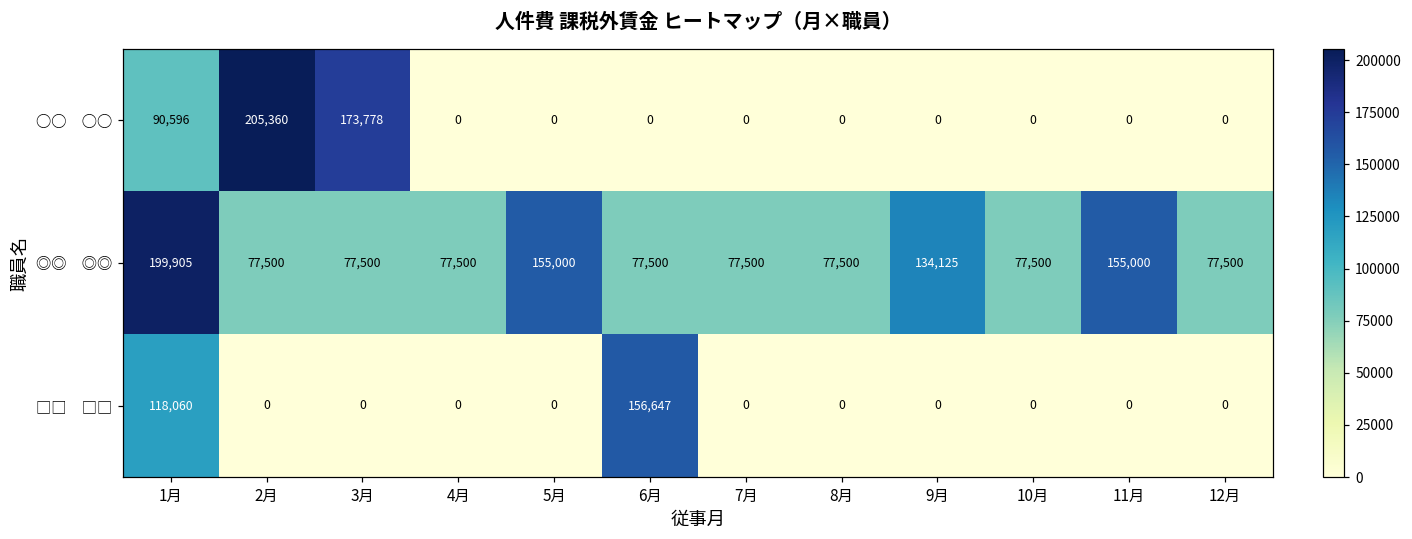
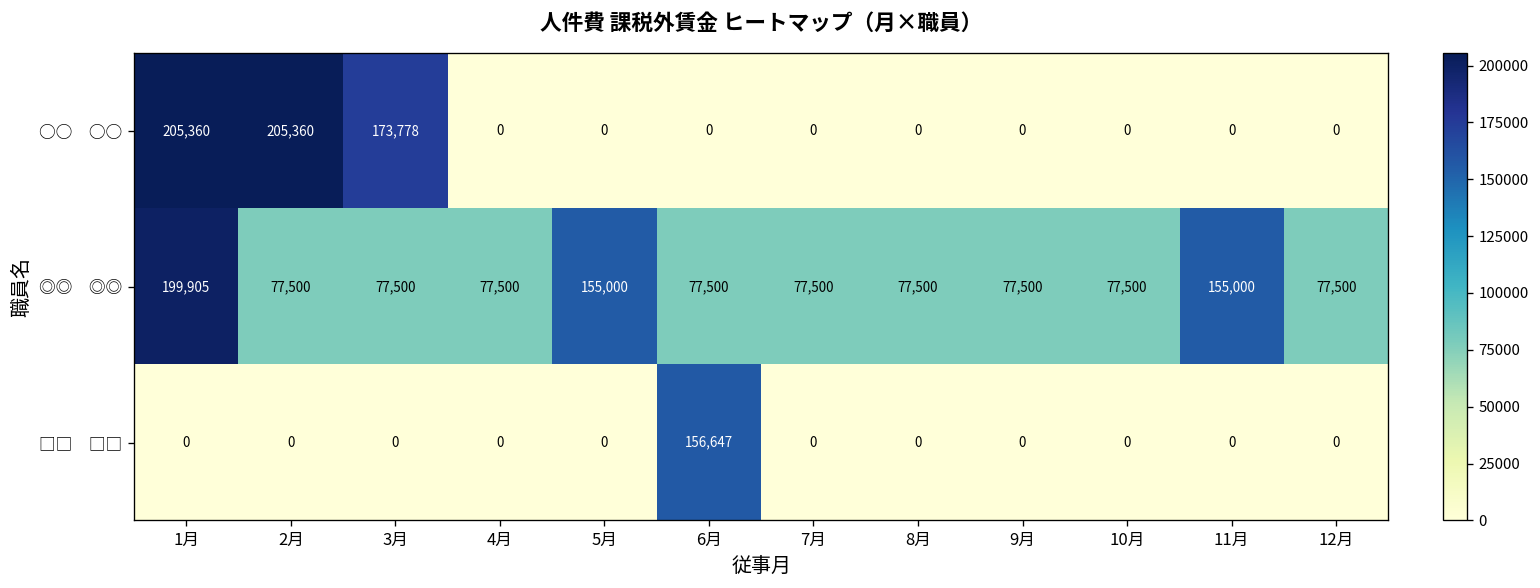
  {
    "○○ ○○": {
-     "1月": "90,596",
+     "1月": "205,360",
      "2月": "205,360",
      "3月": "173,778",
      "4月": "0",
      "5月": "0",
      "6月": "0",
      "7月": "0",
      "8月": "0",
      "9月": "0",
      "10月": "0",
      "11月": "0",
      "12月": "0"
    },
    "◎◎ ◎◎": {
      "1月": "199,905",
      "2月": "77,500",
      "3月": "77,500",
      "4月": "77,500",
      "5月": "155,000",
      "6月": "77,500",
      "7月": "77,500",
      "8月": "77,500",
-     "9月": "134,125",
+     "9月": "77,500",
      "10月": "77,500",
      "11月": "155,000",
      "12月": "77,500"
    },
    "□□ □□": {
-     "1月": "118,060",
+     "1月": "0",
      "2月": "0",
      "3月": "0",
      "4月": "0",
      "5月": "0",
      "6月": "156,647",
      "7月": "0",
      "8月": "0",
      "9月": "0",
      "10月": "0",
      "11月": "0",
      "12月": "0"
    }
  }
